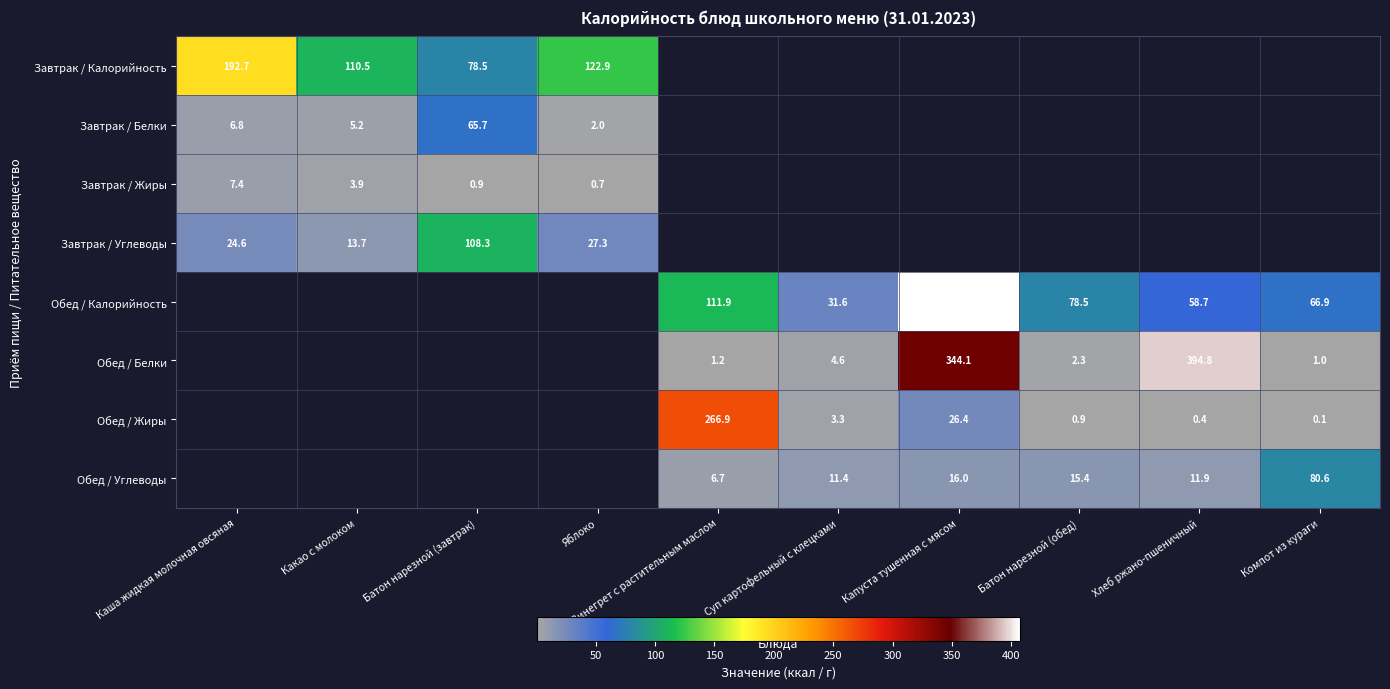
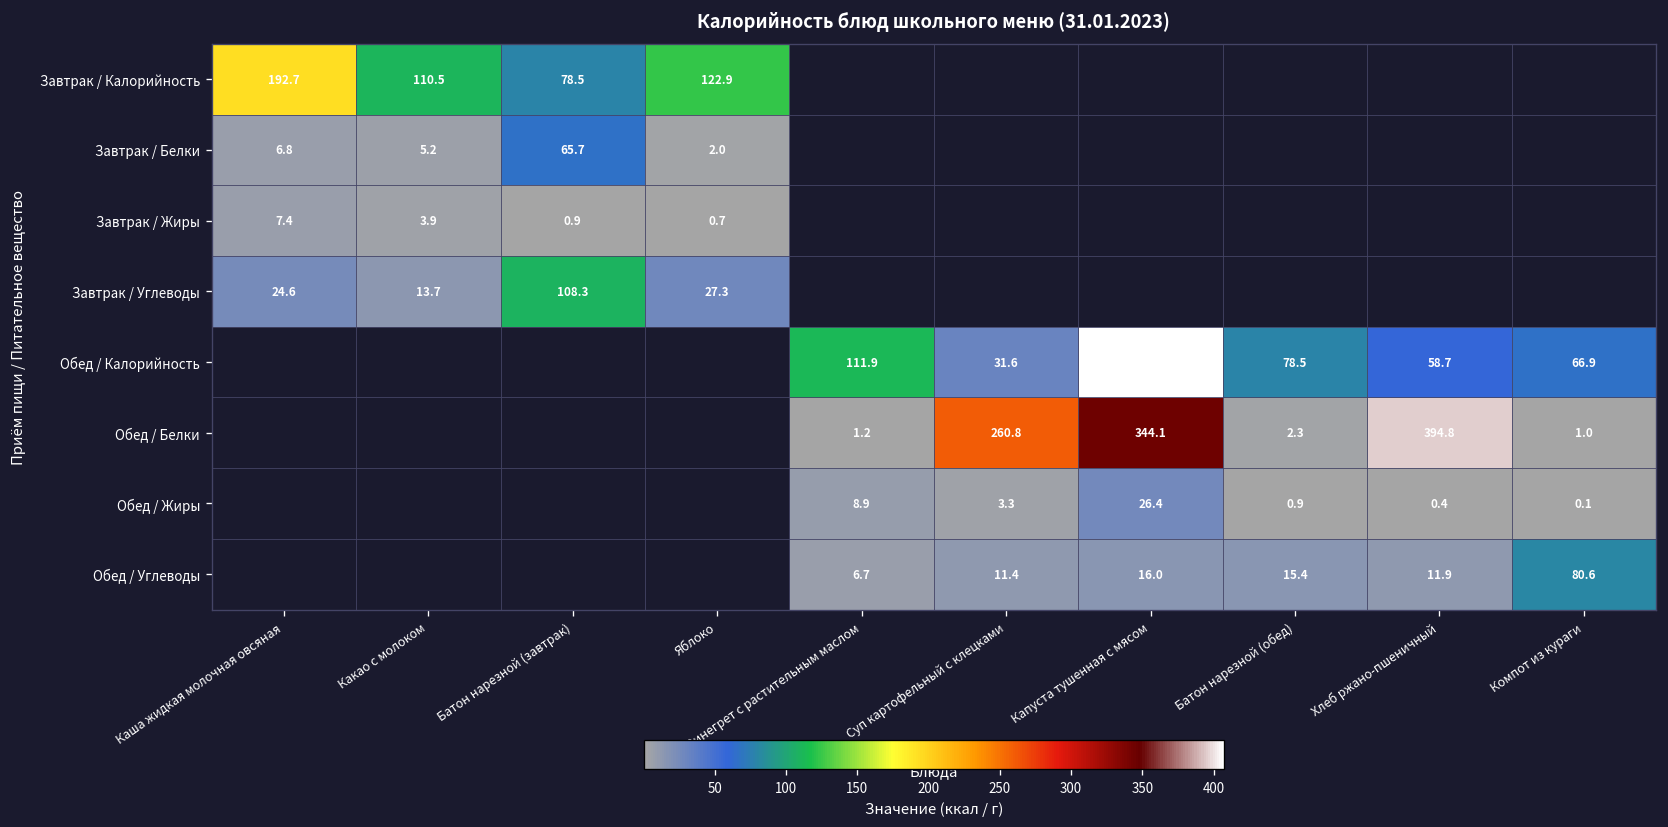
  {
    "Завтрак / Калорийность": {
      "Каша жидкая молочная овсяная": 192.7,
      "Какао с молоком": 110.5,
      "Батон нарезной (завтрак)": 78.5,
      "Яблоко": 122.9
    },
    "Завтрак / Белки": {
      "Каша жидкая молочная овсяная": 6.8,
      "Какао с молоком": 5.2,
      "Батон нарезной (завтрак)": 65.7,
      "Яблоко": 2.0
    },
    "Завтрак / Жиры": {
      "Каша жидкая молочная овсяная": 7.4,
      "Какао с молоком": 3.9,
      "Батон нарезной (завтрак)": 0.9,
      "Яблоко": 0.7
    },
    "Завтрак / Углеводы": {
      "Каша жидкая молочная овсяная": 24.6,
      "Какао с молоком": 13.7,
      "Батон нарезной (завтрак)": 108.3,
      "Яблоко": 27.3
    },
    "Обед / Калорийность": {
      "Винегрет с растительным маслом": 111.9,
      "Суп картофельный с клецками": 31.6,
      "Батон нарезной (обед)": 78.5,
      "Хлеб ржано-пшеничный": 58.7,
      "Компот из кураги": 66.9
    },
    "Обед / Белки": {
      "Винегрет с растительным маслом": 1.2,
-     "Суп картофельный с клецками": 4.6,
+     "Суп картофельный с клецками": 260.8,
      "Капуста тушенная с мясом": 344.1,
      "Батон нарезной (обед)": 2.3,
      "Хлеб ржано-пшеничный": 394.8,
      "Компот из кураги": 1.0
    },
    "Обед / Жиры": {
-     "Винегрет с растительным маслом": 266.9,
+     "Винегрет с растительным маслом": 8.9,
      "Суп картофельный с клецками": 3.3,
      "Капуста тушенная с мясом": 26.4,
      "Батон нарезной (обед)": 0.9,
      "Хлеб ржано-пшеничный": 0.4,
      "Компот из кураги": 0.1
    },
    "Обед / Углеводы": {
      "Винегрет с растительным маслом": 6.7,
      "Суп картофельный с клецками": 11.4,
      "Капуста тушенная с мясом": 16.0,
      "Батон нарезной (обед)": 15.4,
      "Хлеб ржано-пшеничный": 11.9,
      "Компот из кураги": 80.6
    }
  }
